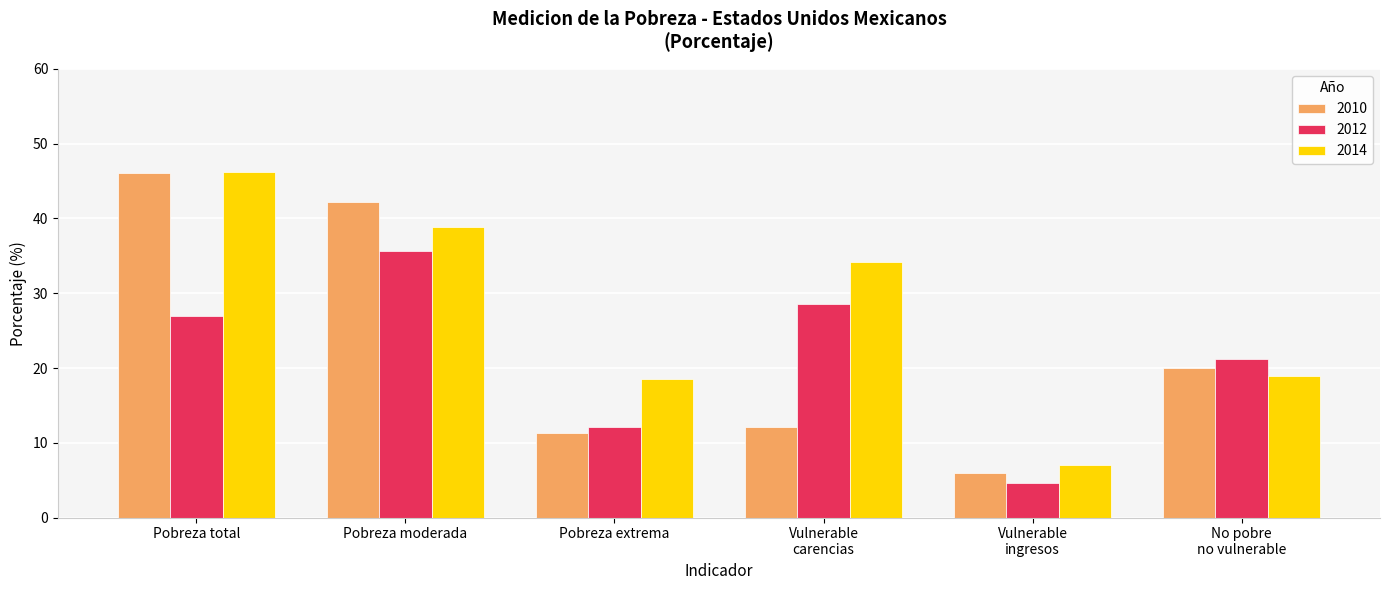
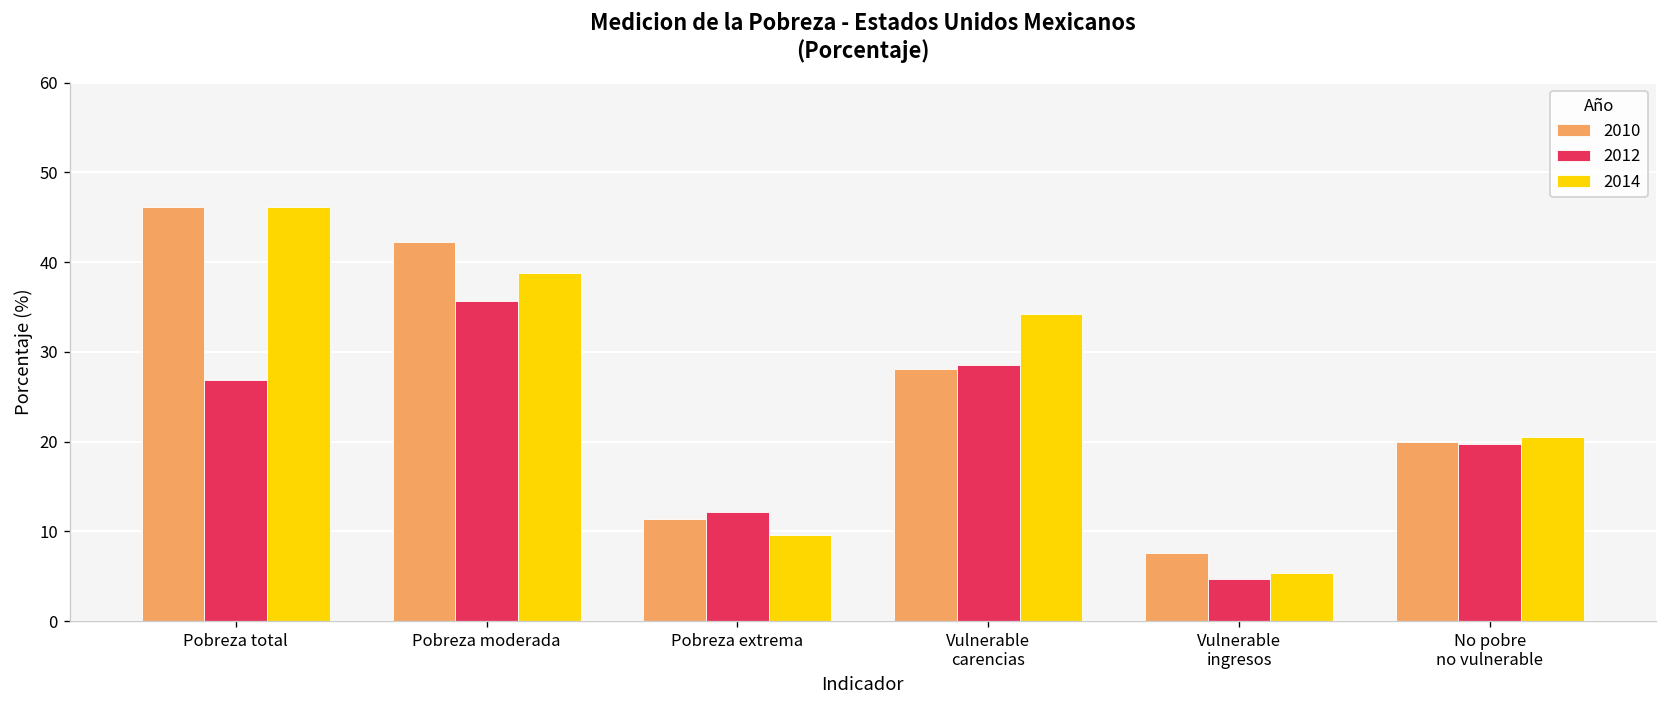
  {
    "2010": {
      "Pobreza total": 46,
      "Pobreza moderada": 42,
      "Pobreza extrema": 11,
-     "Vulnerable carencias": 12,
-     "Vulnerable ingresos": 6,
+     "Vulnerable carencias": 28,
+     "Vulnerable ingresos": 8,
      "No pobre no vulnerable": 20
    },
    "2012": {
      "Pobreza total": 27,
      "Pobreza moderada": 36,
      "Pobreza extrema": 12,
      "Vulnerable carencias": 29,
      "Vulnerable ingresos": 5,
-     "No pobre no vulnerable": 21
+     "No pobre no vulnerable": 20
    },
    "2014": {
      "Pobreza total": 46,
      "Pobreza moderada": 39,
-     "Pobreza extrema": 19,
+     "Pobreza extrema": 10,
      "Vulnerable carencias": 34,
-     "Vulnerable ingresos": 7,
-     "No pobre no vulnerable": 19
+     "Vulnerable ingresos": 5,
+     "No pobre no vulnerable": 21
    }
  }
